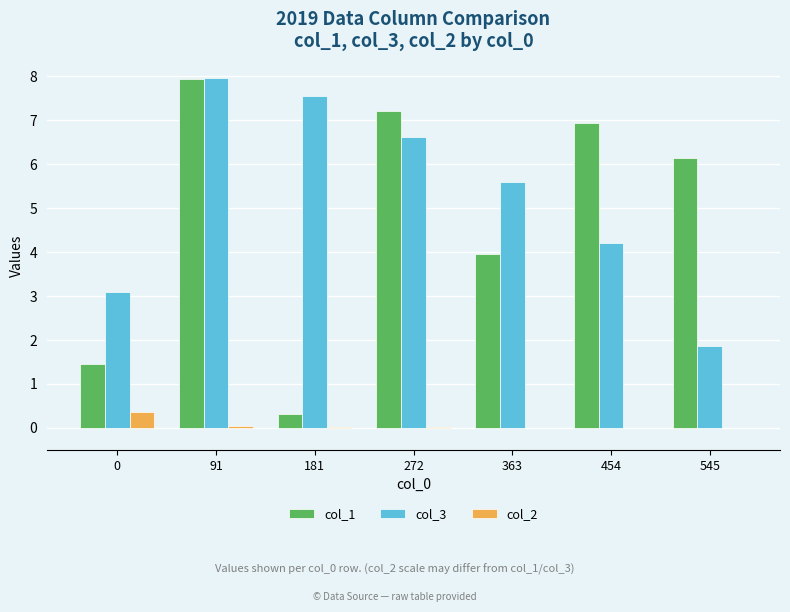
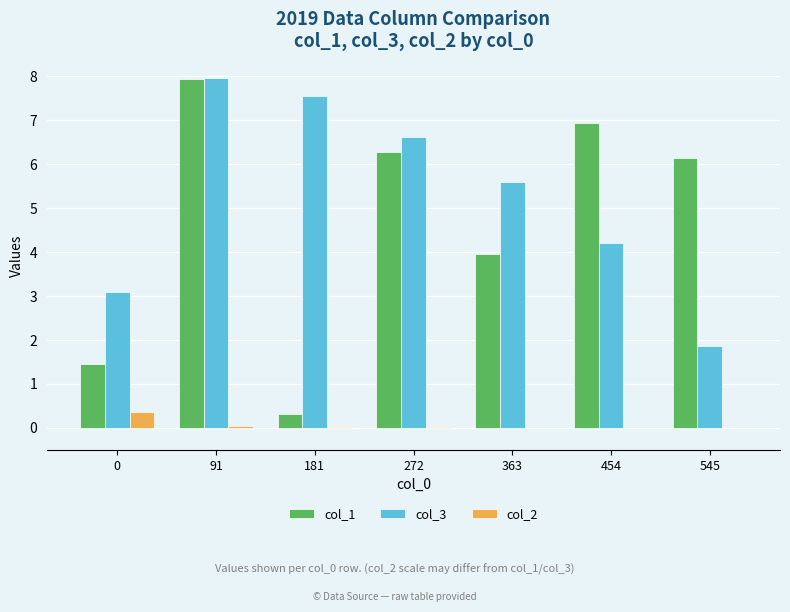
  {
    "col_1": {
      "0": 1.5,
      "91": 7.9,
      "181": 0.3,
-     "272": 7.2,
+     "272": 6.3,
      "363": 4.0,
      "454": 6.9,
      "545": 6.1
    },
    "col_3": {
      "0": 3.1,
      "91": 8.0,
      "181": 7.6,
      "272": 6.6,
      "363": 5.6,
      "454": 4.2,
      "545": 1.9
    },
    "col_2": {
      "0": 0.4,
      "454": 0.0,
      "545": 0.0
    }
  }
